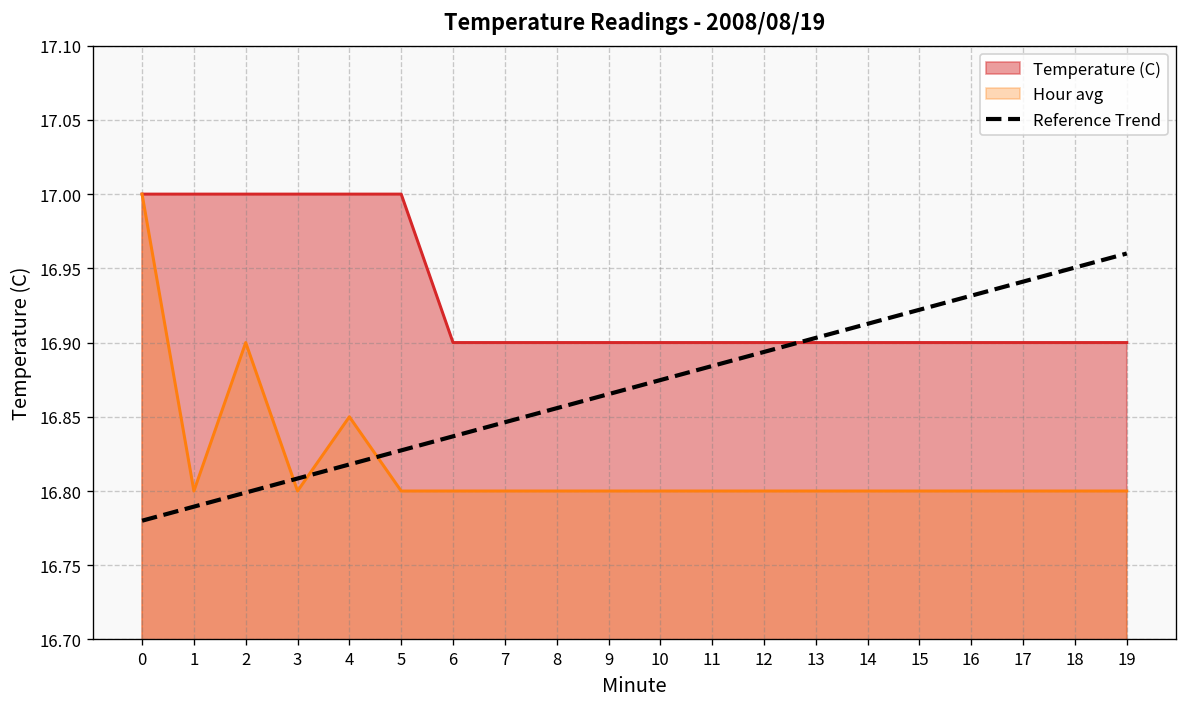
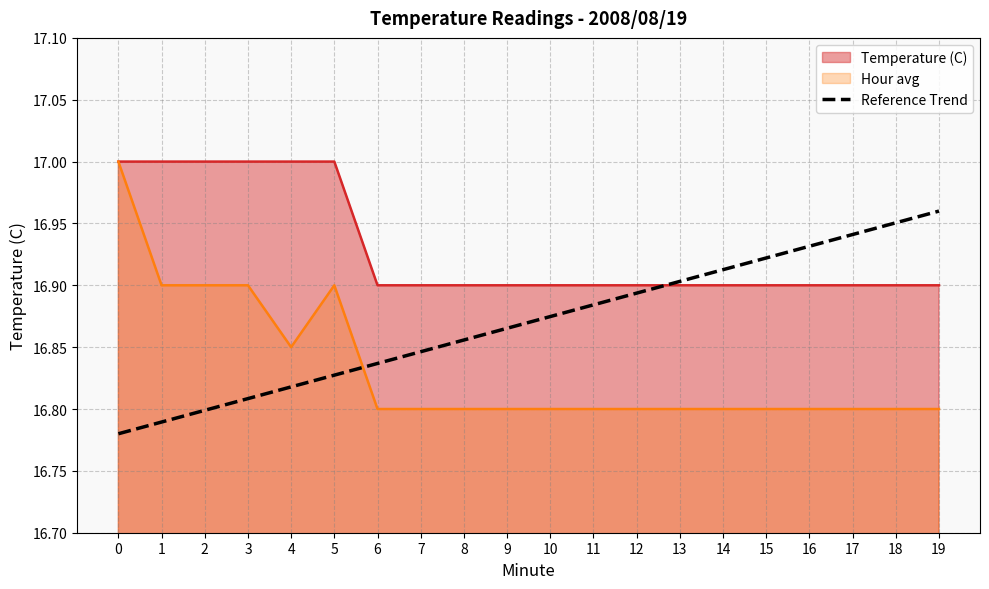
  {
    "Temperature (C)": {
      "1": 17.0,
      "2": 17.0,
      "3": 17.0,
      "4": 17.0,
      "5": 17.0,
      "6": 16.9,
      "7": 16.9,
      "8": 16.9,
      "9": 16.9,
      "10": 16.9,
      "11": 16.9,
      "12": 16.9,
      "13": 16.9,
      "14": 16.9,
      "15": 16.9,
      "16": 16.9,
      "17": 16.9,
      "18": 16.9,
      "19": 16.9
    },
    "Hour avg": {
-     "1": 16.8,
+     "1": 16.9,
      "2": 16.9,
-     "3": 16.8,
+     "3": 16.9,
      "4": 16.850,
-     "5": 16.8,
+     "5": 16.9,
      "6": 16.8,
      "7": 16.8,
      "8": 16.8,
      "9": 16.8,
      "10": 16.8,
      "11": 16.8,
      "12": 16.8,
      "13": 16.8,
      "14": 16.8,
      "15": 16.8,
      "16": 16.8,
      "17": 16.8,
      "18": 16.8,
      "19": 16.8
    },
    "Reference Trend": {
      "0": 16.780,
      "1": 16.789,
      "2": 16.8,
      "3": 16.808,
      "4": 16.818,
      "5": 16.827,
      "6": 16.837,
      "7": 16.846,
      "8": 16.856,
      "9": 16.865,
      "10": 16.875,
      "11": 16.884,
      "12": 16.894,
      "13": 16.903,
      "14": 16.913,
      "15": 16.922,
      "16": 16.932,
      "17": 16.941,
      "18": 16.951,
      "19": 16.960
    }
  }
